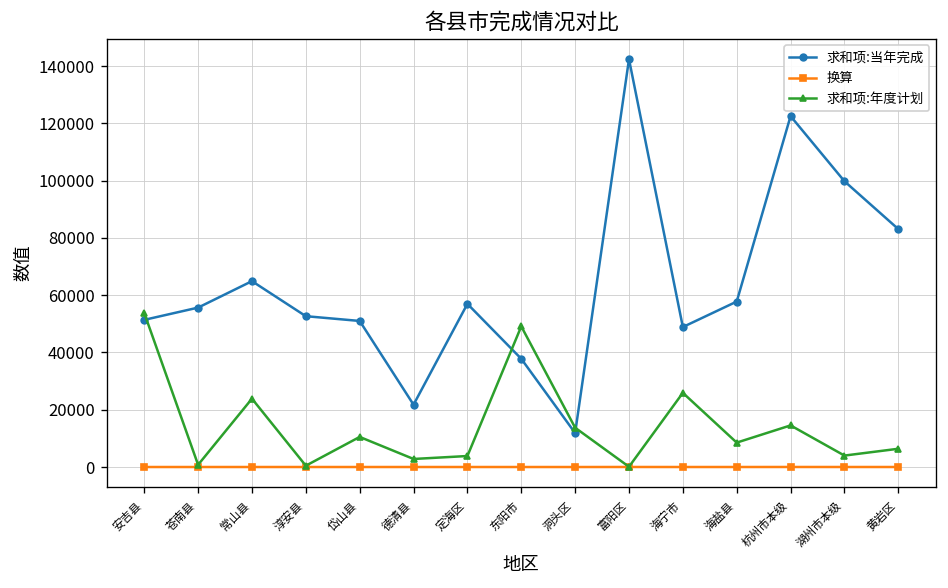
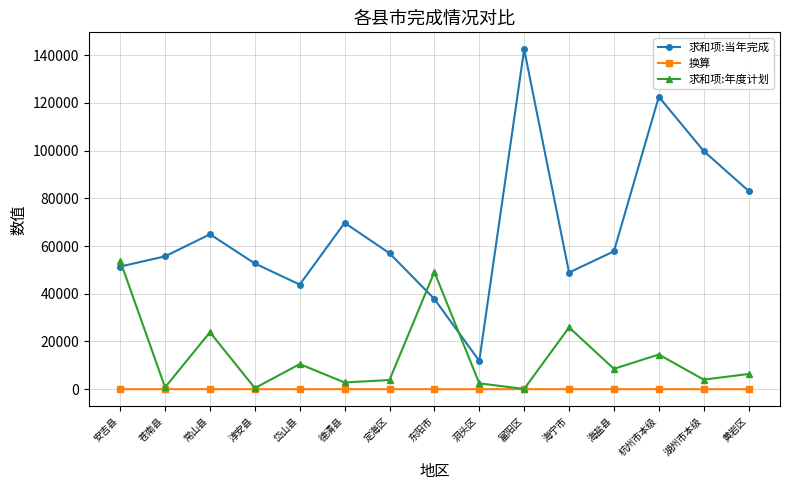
  {
    "求和项:当年完成": {
      "安吉县": 51000,
      "苍南县": 56000,
      "常山县": 65000,
      "淳安县": 53000,
-     "岱山县": 51000,
-     "德清县": 22000,
+     "岱山县": 44000,
+     "德清县": 70000,
      "定海区": 57000,
      "东阳市": 38000,
      "洞头区": 12000,
      "富阳区": 142000,
      "海宁市": 49000,
      "海盐县": 58000,
      "杭州市本级": 123000,
      "湖州市本级": 100000,
      "黄岩区": 83000
    },
    "换算": {
      "安吉县": 0,
      "常山县": 0,
      "岱山县": 0,
      "德清县": 0,
      "定海区": 0,
      "东阳市": 0,
      "洞头区": 0,
      "海宁市": 0,
      "海盐县": 0,
      "杭州市本级": 0,
      "湖州市本级": 0,
      "黄岩区": 0
    },
    "求和项:年度计划": {
      "安吉县": 54000,
      "常山县": 24000,
      "岱山县": 11000,
      "德清县": 3000,
      "定海区": 4000,
      "东阳市": 49000,
-     "洞头区": 14000,
+     "洞头区": 2000,
      "海宁市": 26000,
      "海盐县": 9000,
      "杭州市本级": 15000,
      "湖州市本级": 4000,
      "黄岩区": 6000
    }
  }
